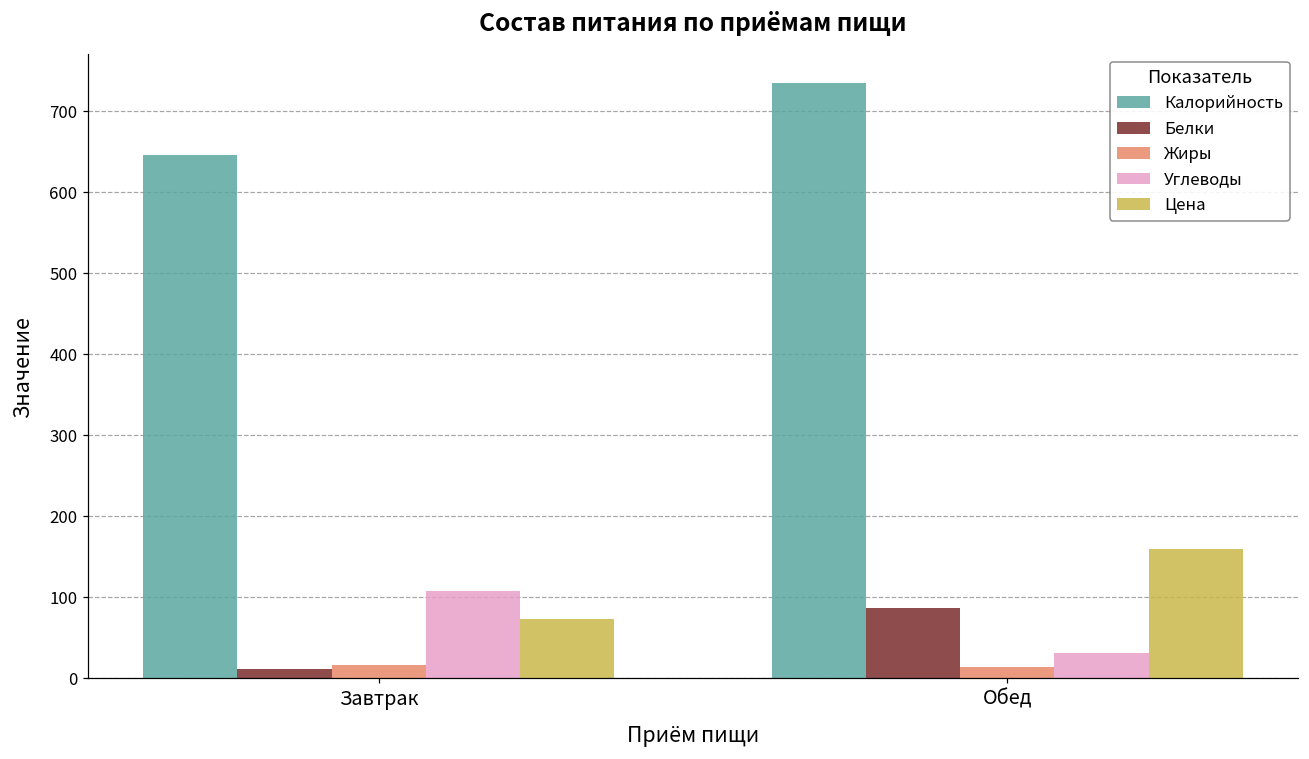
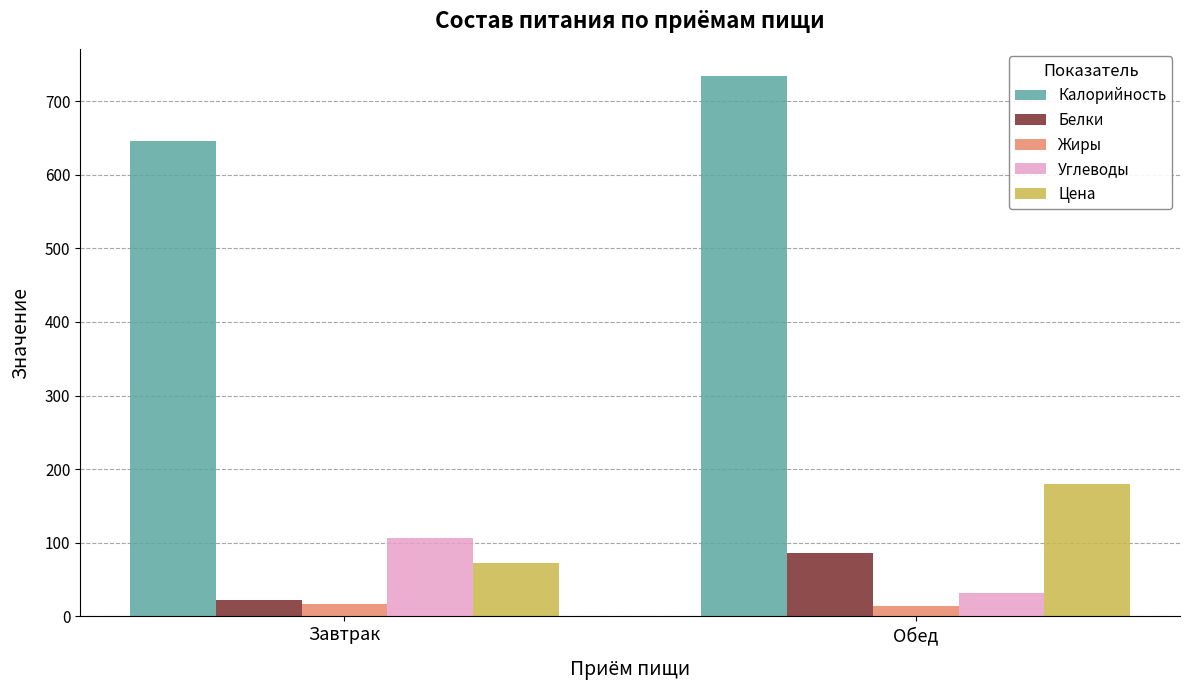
  {
    "Калорийность": {
      "Завтрак": 650,
      "Обед": 730
    },
    "Белки": {
-     "Завтрак": 10,
+     "Завтрак": 20,
      "Обед": 90
    },
    "Жиры": {
      "Завтрак": 20,
      "Обед": 10
    },
    "Углеводы": {
      "Завтрак": 110,
      "Обед": 30
    },
    "Цена": {
      "Завтрак": 70,
-     "Обед": 160
+     "Обед": 180
    }
  }
